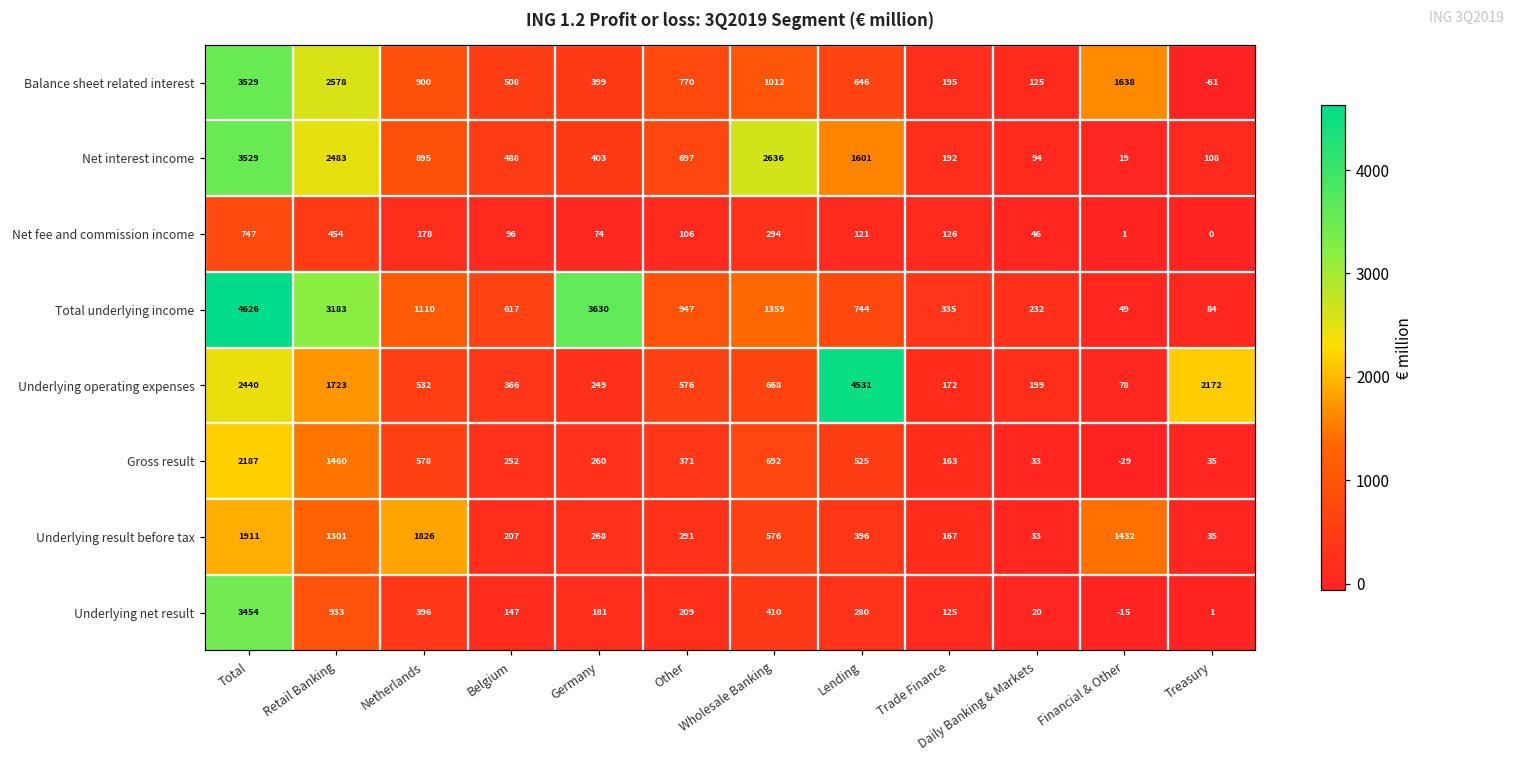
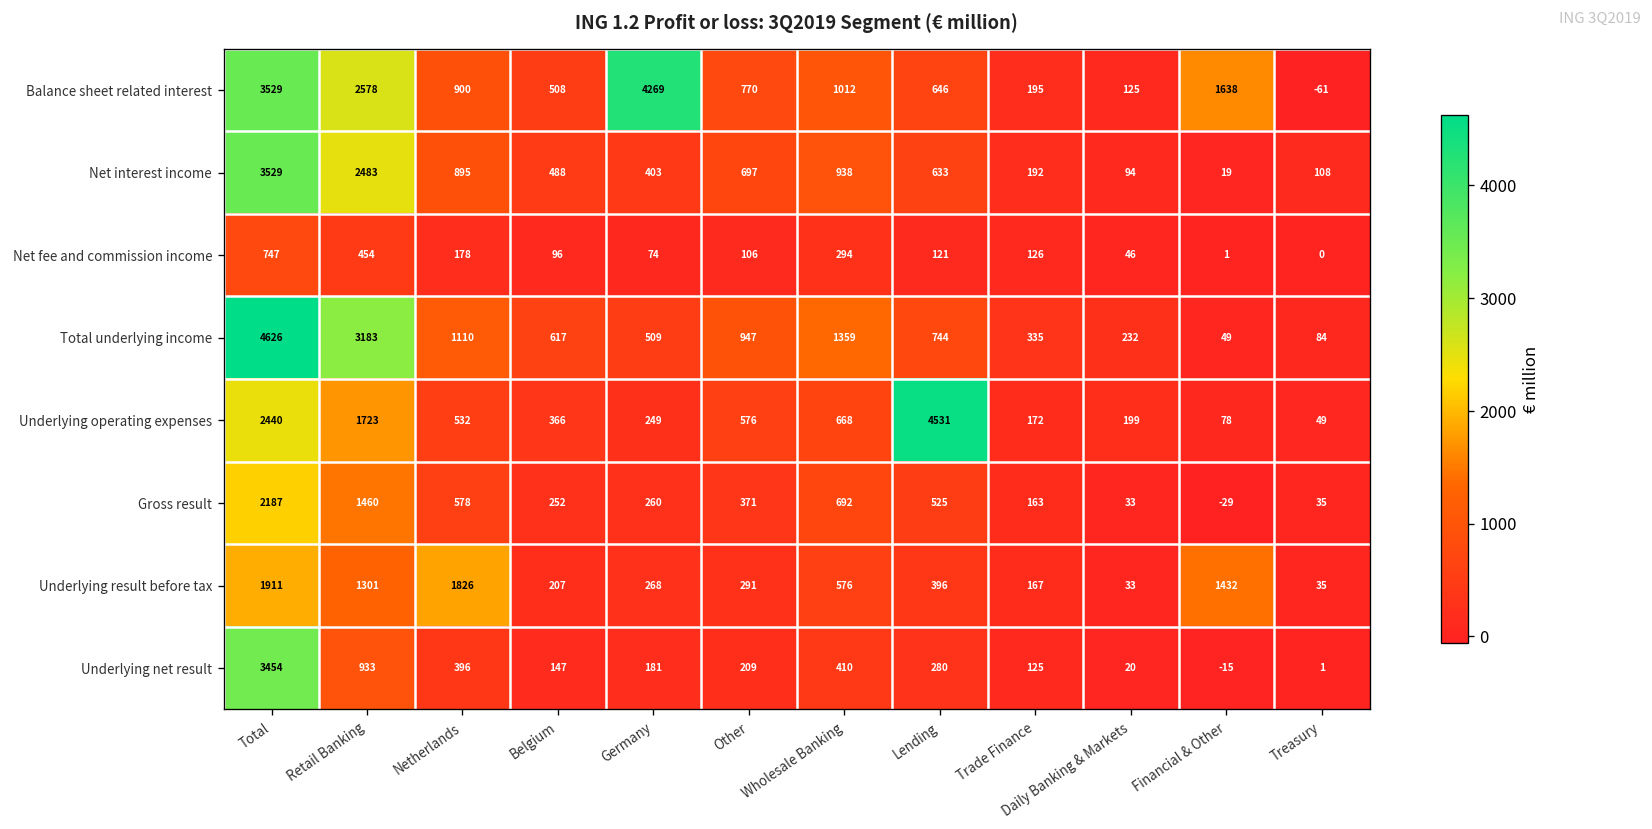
  {
    "Balance sheet related interest": {
      "Total": 3529,
      "Retail Banking": 2578,
      "Netherlands": 900,
      "Belgium": 508,
-     "Germany": 399,
+     "Germany": 4269,
      "Other": 770,
      "Wholesale Banking": 1012,
      "Lending": 646,
      "Trade Finance": 195,
      "Daily Banking & Markets": 125,
      "Financial & Other": 1638,
      "Treasury": -61
    },
    "Net interest income": {
      "Total": 3529,
      "Retail Banking": 2483,
      "Netherlands": 895,
      "Belgium": 488,
      "Germany": 403,
      "Other": 697,
-     "Wholesale Banking": 2636,
-     "Lending": 1601,
+     "Wholesale Banking": 938,
+     "Lending": 633,
      "Trade Finance": 192,
      "Daily Banking & Markets": 94,
      "Financial & Other": 19,
      "Treasury": 108
    },
    "Net fee and commission income": {
      "Total": 747,
      "Retail Banking": 454,
      "Netherlands": 178,
      "Belgium": 96,
      "Germany": 74,
      "Other": 106,
      "Wholesale Banking": 294,
      "Lending": 121,
      "Trade Finance": 126,
      "Daily Banking & Markets": 46,
      "Financial & Other": 1,
      "Treasury": 0
    },
    "Total underlying income": {
      "Total": 4626,
      "Retail Banking": 3183,
      "Netherlands": 1110,
      "Belgium": 617,
-     "Germany": 3630,
+     "Germany": 509,
      "Other": 947,
      "Wholesale Banking": 1359,
      "Lending": 744,
      "Trade Finance": 335,
      "Daily Banking & Markets": 232,
      "Financial & Other": 49,
      "Treasury": 84
    },
    "Underlying operating expenses": {
      "Total": 2440,
      "Retail Banking": 1723,
      "Netherlands": 532,
      "Belgium": 366,
      "Germany": 249,
      "Other": 576,
      "Wholesale Banking": 668,
      "Lending": 4531,
      "Trade Finance": 172,
      "Daily Banking & Markets": 199,
      "Financial & Other": 78,
-     "Treasury": 2172
+     "Treasury": 49
    },
    "Gross result": {
      "Total": 2187,
      "Retail Banking": 1460,
      "Netherlands": 578,
      "Belgium": 252,
      "Germany": 260,
      "Other": 371,
      "Wholesale Banking": 692,
      "Lending": 525,
      "Trade Finance": 163,
      "Daily Banking & Markets": 33,
      "Financial & Other": -29,
      "Treasury": 35
    },
    "Underlying result before tax": {
      "Total": 1911,
      "Retail Banking": 1301,
      "Netherlands": 1826,
      "Belgium": 207,
      "Germany": 268,
      "Other": 291,
      "Wholesale Banking": 576,
      "Lending": 396,
      "Trade Finance": 167,
      "Daily Banking & Markets": 33,
      "Financial & Other": 1432,
      "Treasury": 35
    },
    "Underlying net result": {
      "Total": 3454,
      "Retail Banking": 933,
      "Netherlands": 396,
      "Belgium": 147,
      "Germany": 181,
      "Other": 209,
      "Wholesale Banking": 410,
      "Lending": 280,
      "Trade Finance": 125,
      "Daily Banking & Markets": 20,
      "Financial & Other": -15,
      "Treasury": 1
    }
  }
